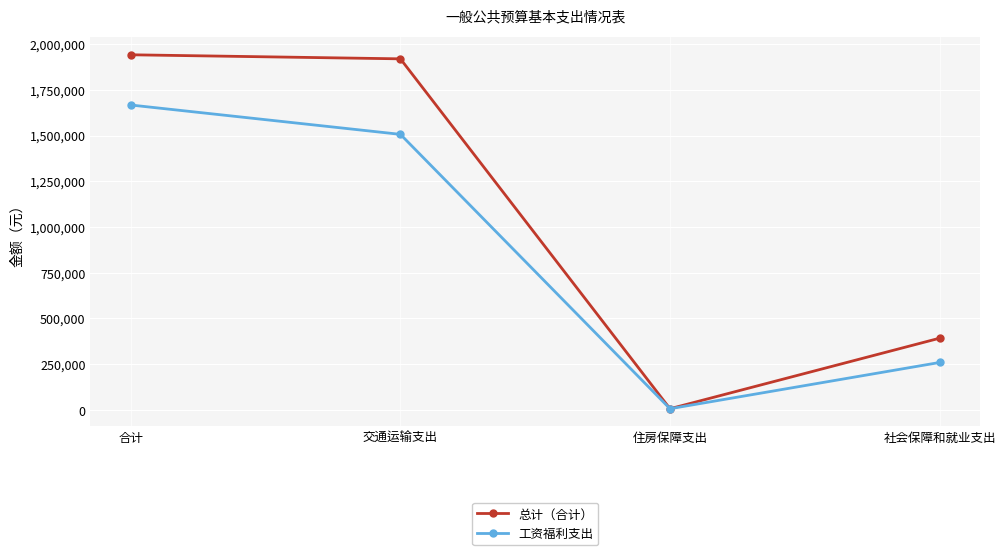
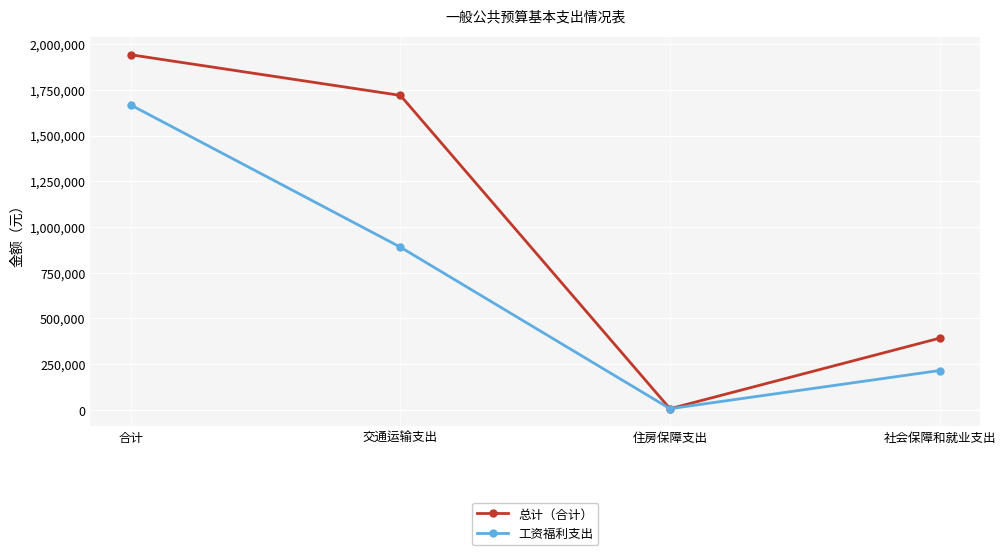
  {
    "总计（合计）": {
      "合计": "1,940,000",
-     "交通运输支出": "1,920,000",
+     "交通运输支出": "1,720,000",
      "社会保障和就业支出": "390,000"
    },
    "工资福利支出": {
      "合计": "1,670,000",
-     "交通运输支出": "1,510,000",
-     "社会保障和就业支出": "260,000"
+     "交通运输支出": "890,000",
+     "社会保障和就业支出": "220,000"
    }
  }
